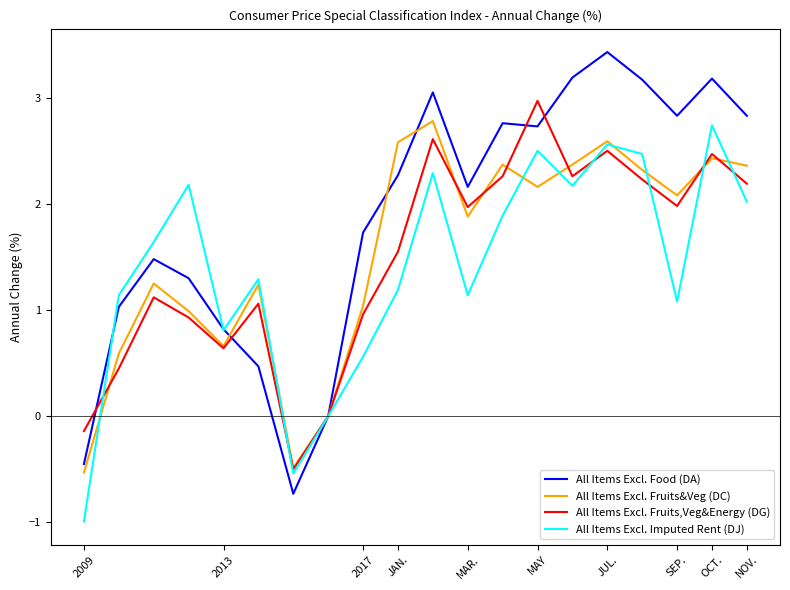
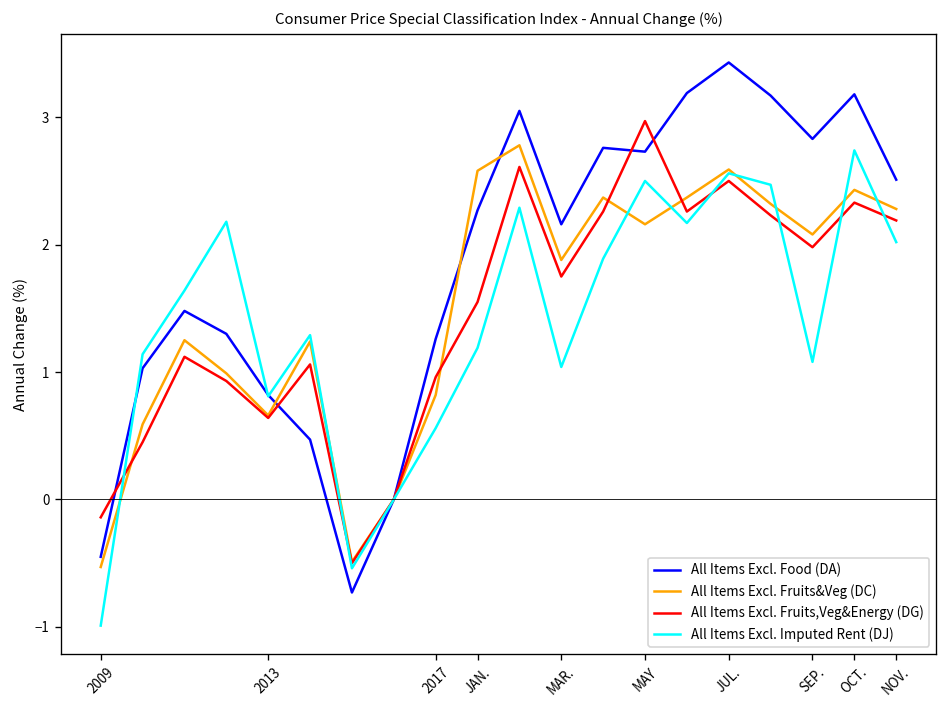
  {
    "All Items Excl. Food (DA)": {
      "2009": -0.45,
-     "2017": 1.73,
+     "2017": 1.26,
      "JAN.": 2.27,
      "MAR.": 2.16,
      "MAY": 2.73,
      "JUL.": 3.43,
      "SEP.": 2.83,
      "OCT.": 3.18,
-     "NOV.": 2.83
+     "NOV.": 2.51
    },
    "All Items Excl. Fruits&Veg (DC)": {
      "2009": -0.53,
-     "2017": 1.04,
+     "2017": 0.82,
      "JAN.": 2.58,
      "MAR.": 1.88,
      "MAY": 2.16,
      "JUL.": 2.59,
      "SEP.": 2.08,
      "OCT.": 2.43,
-     "NOV.": 2.36
+     "NOV.": 2.28
    },
    "All Items Excl. Fruits,Veg&Energy (DG)": {
      "2009": -0.14,
      "2017": 0.96,
      "JAN.": 1.55,
-     "MAR.": 1.97,
+     "MAR.": 1.75,
      "MAY": 2.97,
      "JUL.": 2.50,
      "SEP.": 1.98,
-     "OCT.": 2.47,
+     "OCT.": 2.33,
      "NOV.": 2.19
    },
    "All Items Excl. Imputed Rent (DJ)": {
      "2009": -0.99,
      "2017": 0.56,
      "JAN.": 1.19,
-     "MAR.": 1.14,
+     "MAR.": 1.04,
      "MAY": 2.50,
      "JUL.": 2.56,
      "SEP.": 1.08,
      "OCT.": 2.74,
      "NOV.": 2.02
    }
  }
